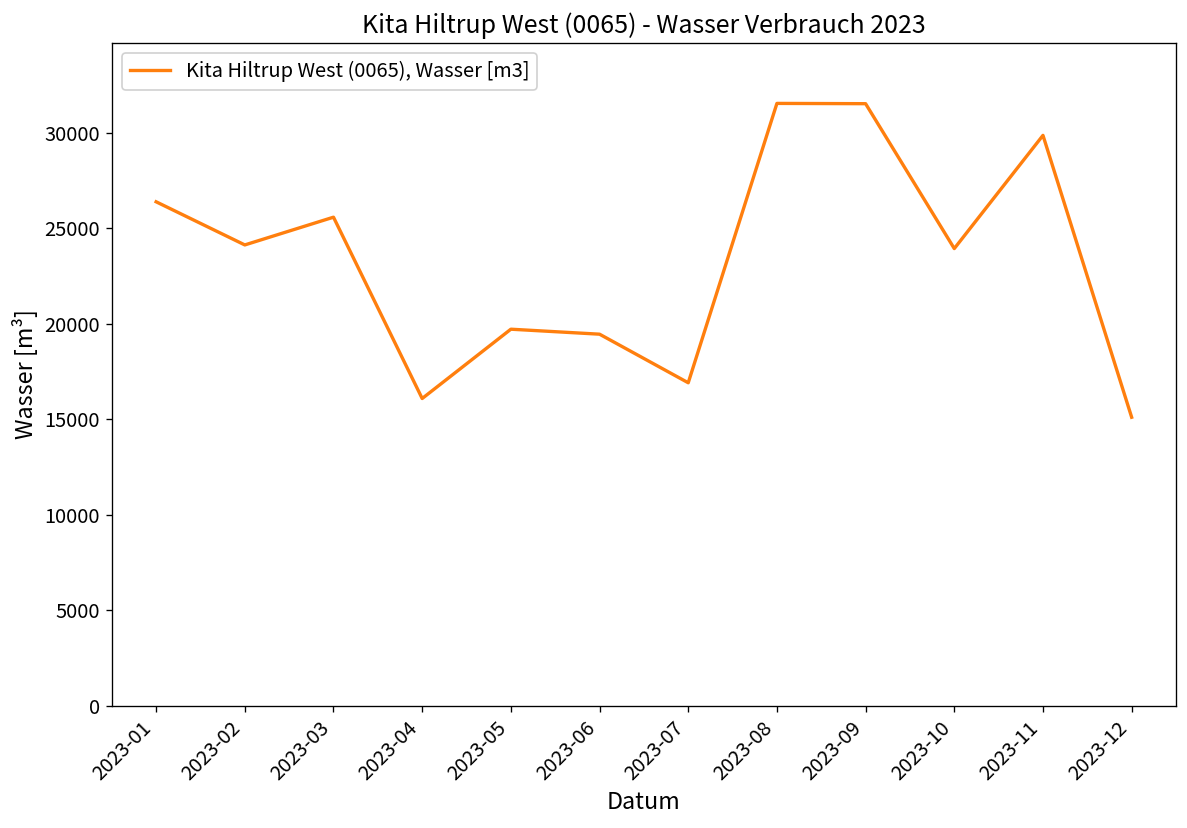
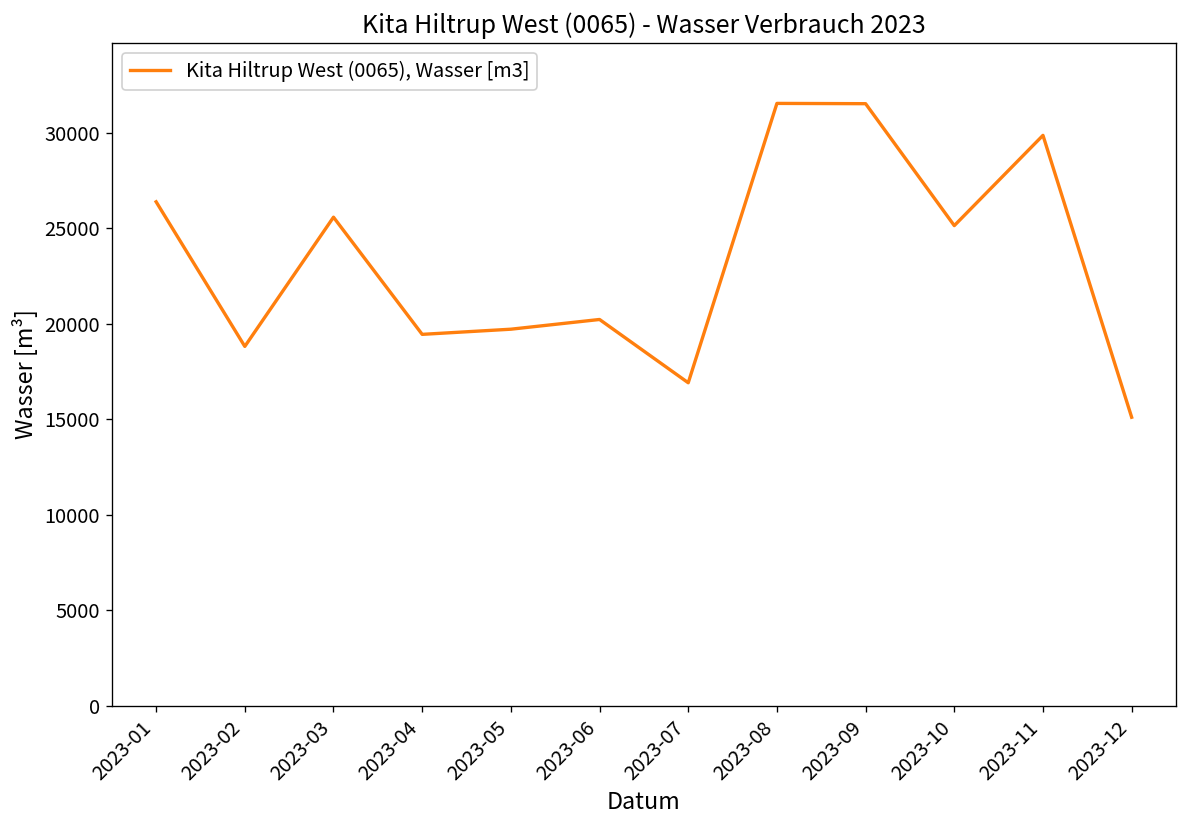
  {
    "2023-01": 26400,
-   "2023-02": 24100,
+   "2023-02": 18800,
    "2023-03": 25600,
-   "2023-04": 16100,
+   "2023-04": 19400,
    "2023-05": 19700,
-   "2023-06": 19400,
+   "2023-06": 20200,
    "2023-07": 16900,
    "2023-08": 31500,
    "2023-09": 31500,
-   "2023-10": 23900,
+   "2023-10": 25100,
    "2023-11": 29900,
    "2023-12": 15100
  }
